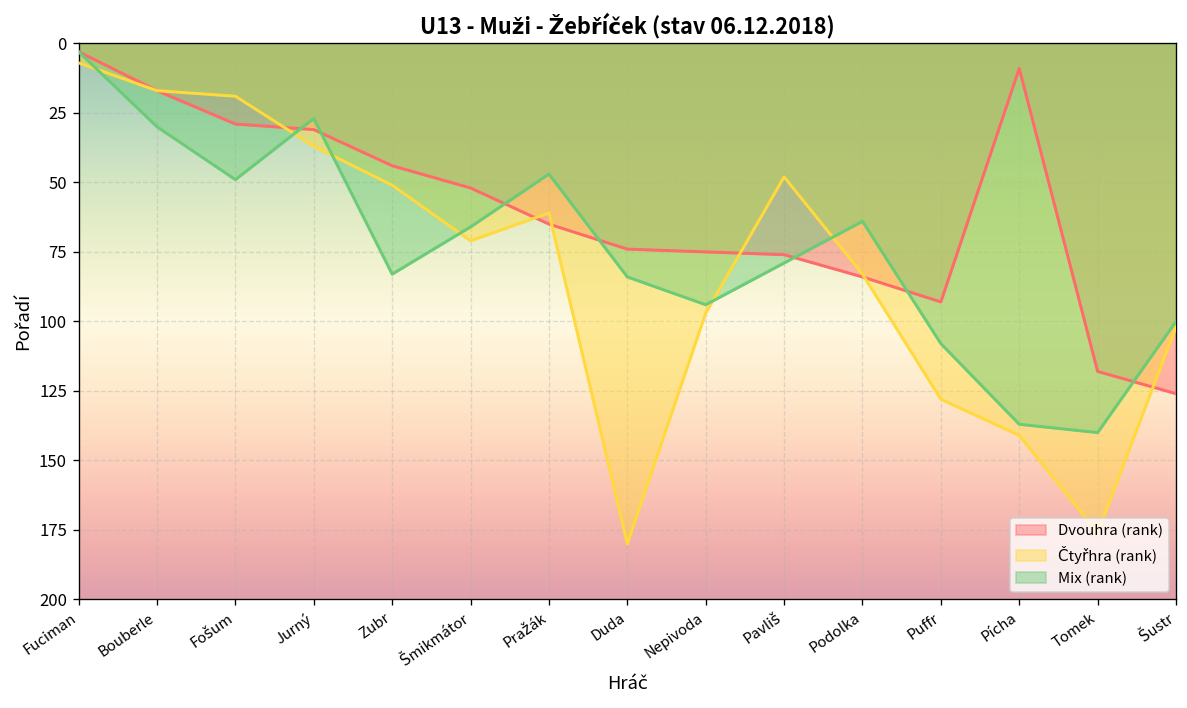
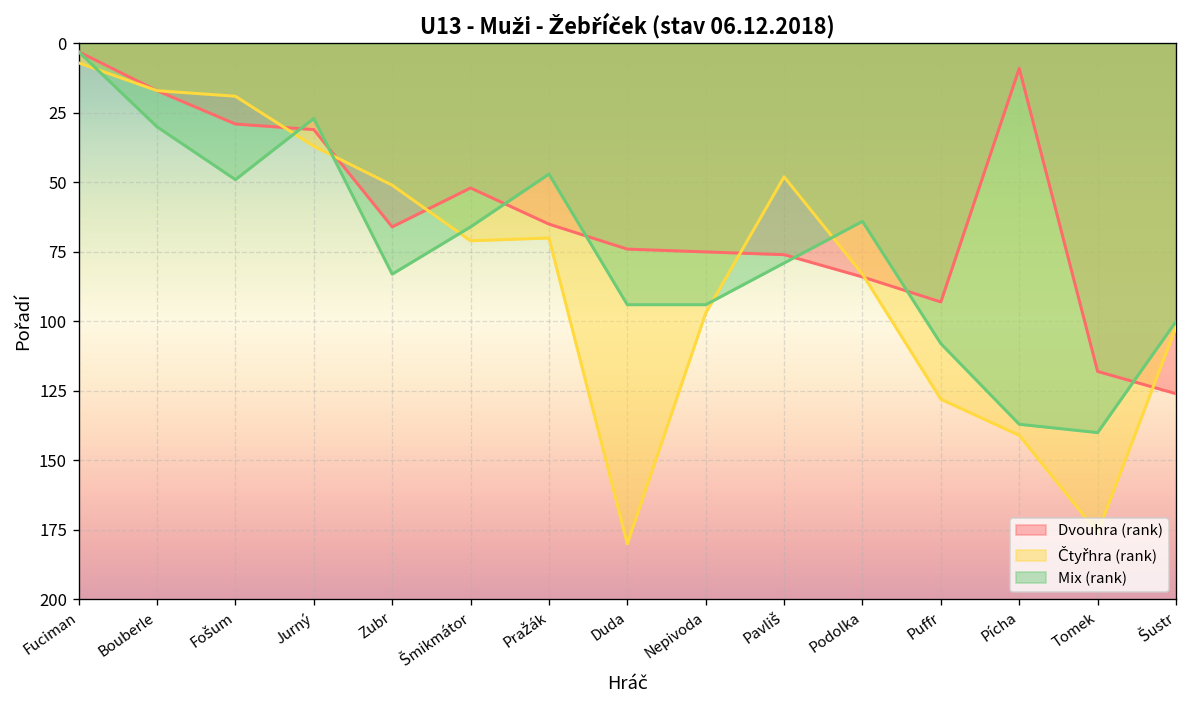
  {
    "Dvouhra (rank)": {
      "Fošum": 29,
      "Jurný": 31,
-     "Zubr": 44,
+     "Zubr": 66,
      "Šmikmátor": 52,
      "Pražák": 65,
      "Duda": 74,
      "Nepivoda": 75,
      "Pavliš": 76,
      "Puffr": 93,
      "Pícha": 9,
      "Tomek": 118,
      "Šustr": 126
    },
    "Čtyřhra (rank)": {
      "Fuciman": 7,
      "Fošum": 19,
      "Jurný": 37,
      "Zubr": 51,
      "Šmikmátor": 71,
-     "Pražák": 61,
+     "Pražák": 70,
      "Duda": 180,
      "Nepivoda": 97,
      "Pavliš": 48,
      "Puffr": 128,
      "Pícha": 141,
      "Šustr": 102
    },
    "Mix (rank)": {
      "Bouberle": 30,
      "Fošum": 49,
      "Jurný": 27,
      "Zubr": 83,
      "Šmikmátor": 66,
      "Pražák": 47,
-     "Duda": 84,
+     "Duda": 94,
      "Nepivoda": 94,
      "Pavliš": 79,
      "Podolka": 64,
      "Puffr": 108,
      "Pícha": 137,
      "Tomek": 140,
      "Šustr": 100
    }
  }
